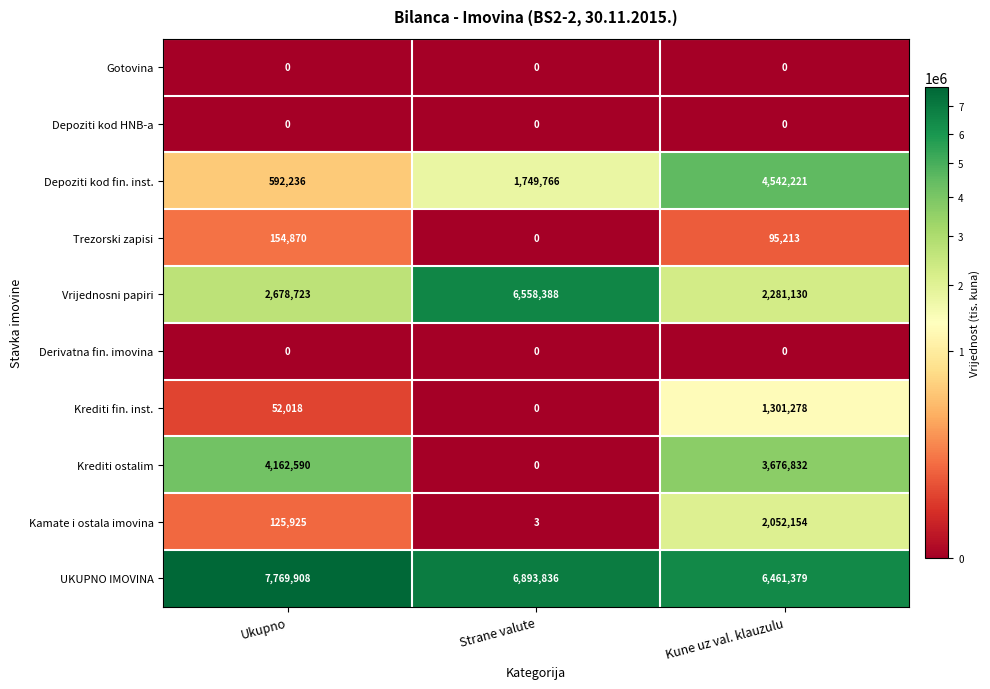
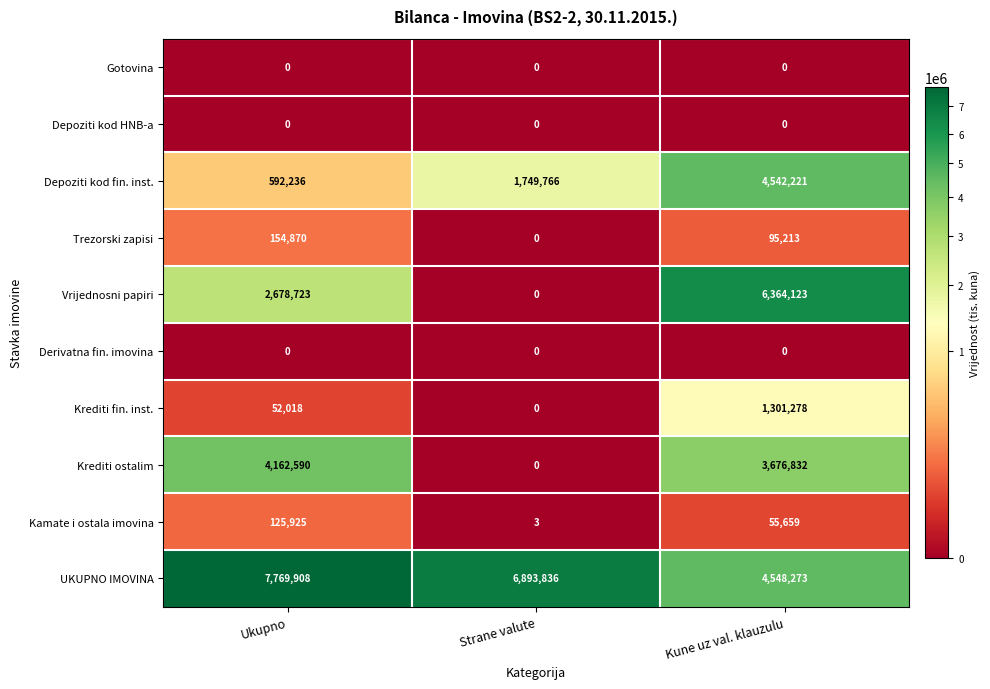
  {
    "Gotovina": {
      "Ukupno": "0",
      "Strane valute": "0",
      "Kune uz val. klauzulu": "0"
    },
    "Depoziti kod HNB-a": {
      "Ukupno": "0",
      "Strane valute": "0",
      "Kune uz val. klauzulu": "0"
    },
    "Depoziti kod fin. inst.": {
      "Ukupno": "592,236",
      "Strane valute": "1,749,766",
      "Kune uz val. klauzulu": "4,542,221"
    },
    "Trezorski zapisi": {
      "Ukupno": "154,870",
      "Strane valute": "0",
      "Kune uz val. klauzulu": "95,213"
    },
    "Vrijednosni papiri": {
      "Ukupno": "2,678,723",
-     "Strane valute": "6,558,388",
-     "Kune uz val. klauzulu": "2,281,130"
+     "Strane valute": "0",
+     "Kune uz val. klauzulu": "6,364,123"
    },
    "Derivatna fin. imovina": {
      "Ukupno": "0",
      "Strane valute": "0",
      "Kune uz val. klauzulu": "0"
    },
    "Krediti fin. inst.": {
      "Ukupno": "52,018",
      "Strane valute": "0",
      "Kune uz val. klauzulu": "1,301,278"
    },
    "Krediti ostalim": {
      "Ukupno": "4,162,590",
      "Strane valute": "0",
      "Kune uz val. klauzulu": "3,676,832"
    },
    "Kamate i ostala imovina": {
      "Ukupno": "125,925",
      "Strane valute": "3",
-     "Kune uz val. klauzulu": "2,052,154"
+     "Kune uz val. klauzulu": "55,659"
    },
    "UKUPNO IMOVINA": {
      "Ukupno": "7,769,908",
      "Strane valute": "6,893,836",
-     "Kune uz val. klauzulu": "6,461,379"
+     "Kune uz val. klauzulu": "4,548,273"
    }
  }
